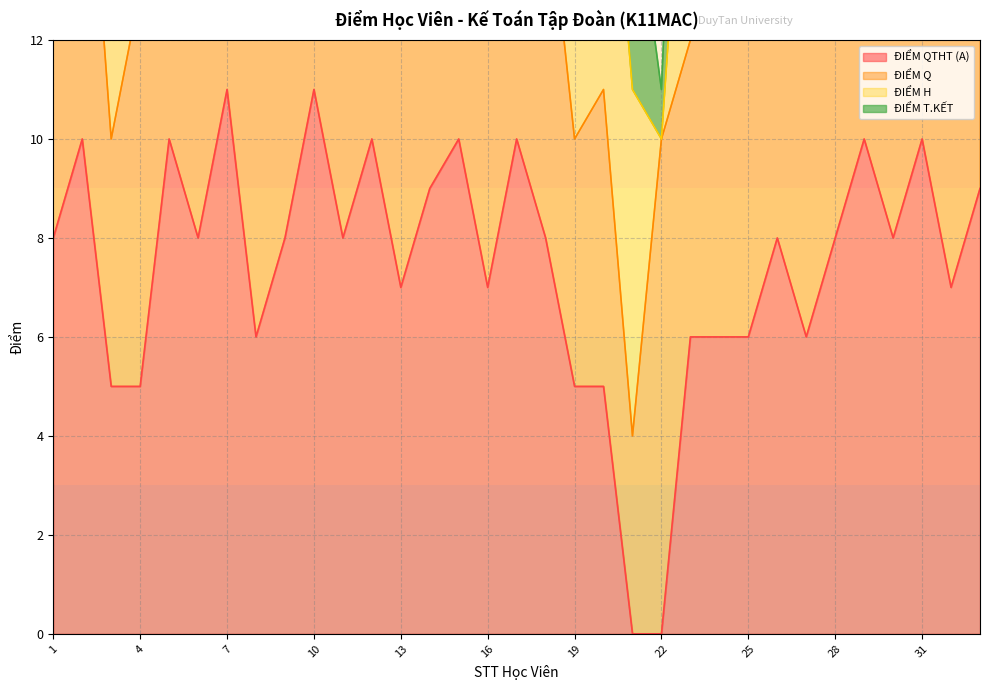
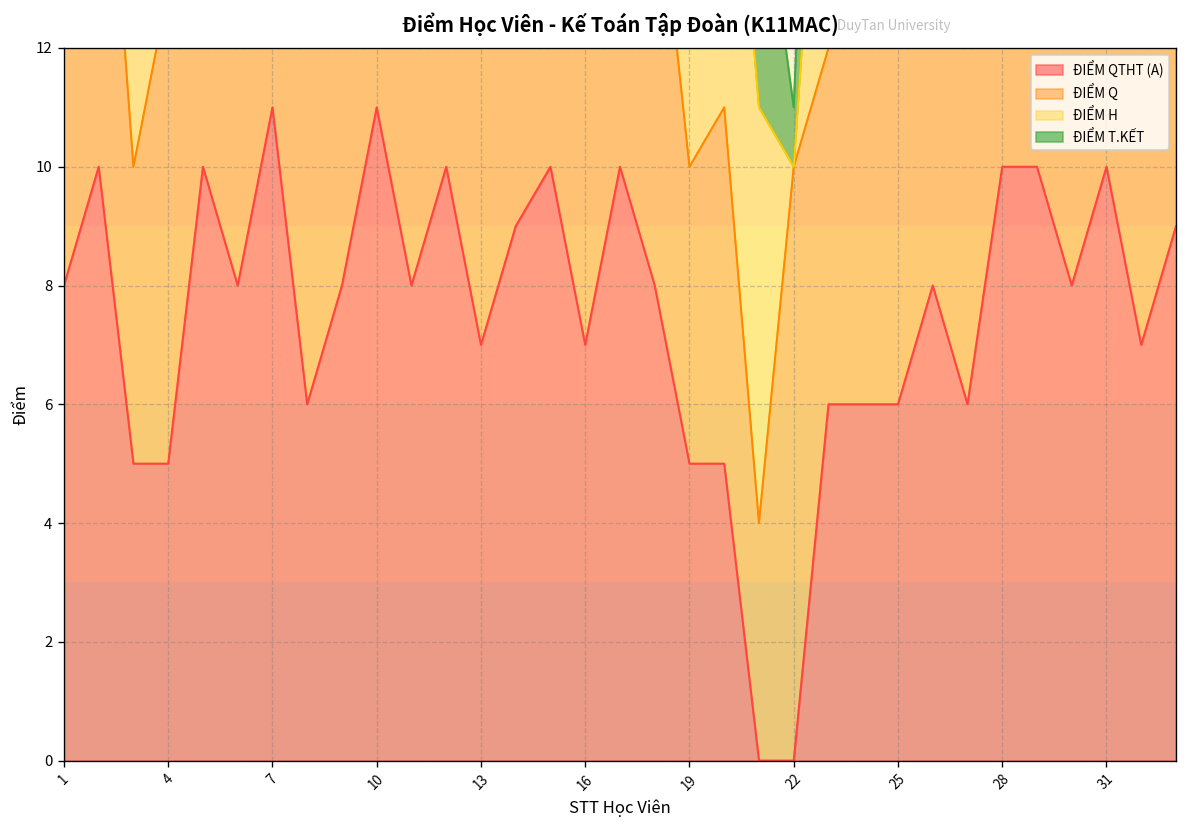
  {
    "ĐIỂM QTHT (A)": {
      "1": 8,
      "4": 5,
      "7": 11,
      "10": 11,
      "13": 7,
      "16": 7,
      "19": 5,
      "22": 0,
      "25": 6,
-     "28": 8,
+     "28": 10,
      "31": 10
    },
    "ĐIỂM Q": {
      "19": 5
    },
    "ĐIỂM T.KẾT": {
      "22": 1
    }
  }
